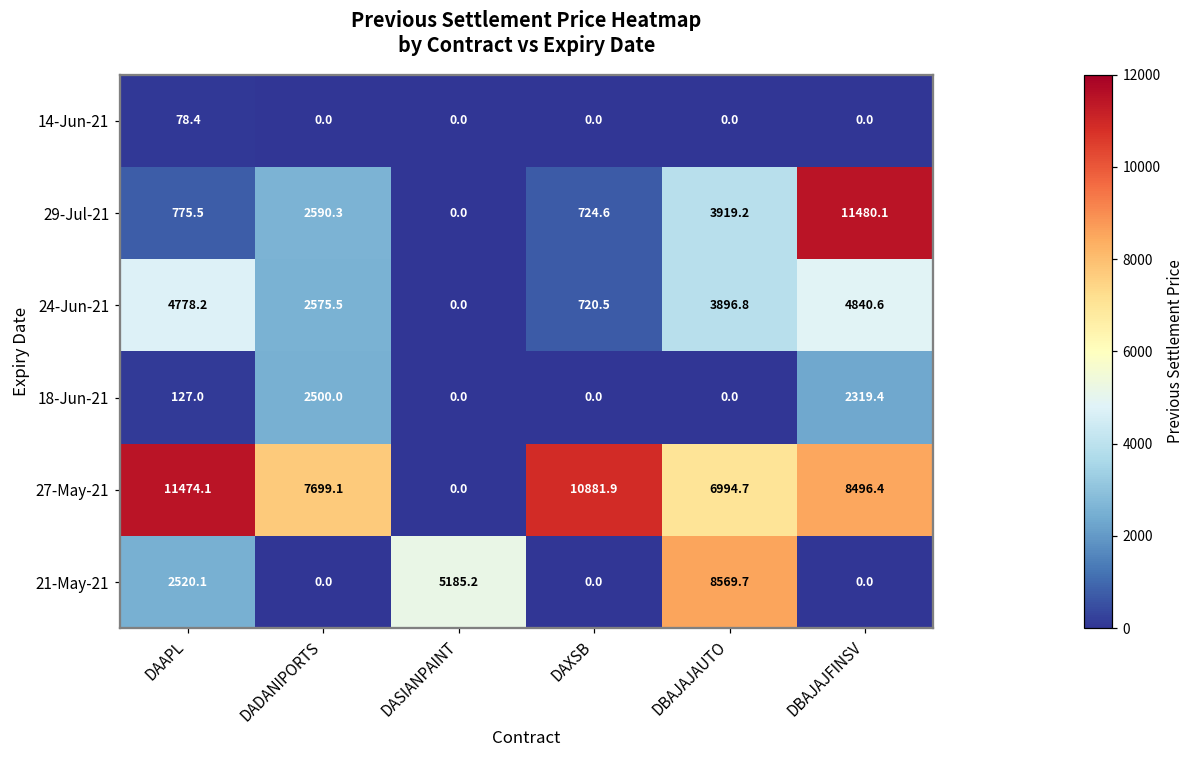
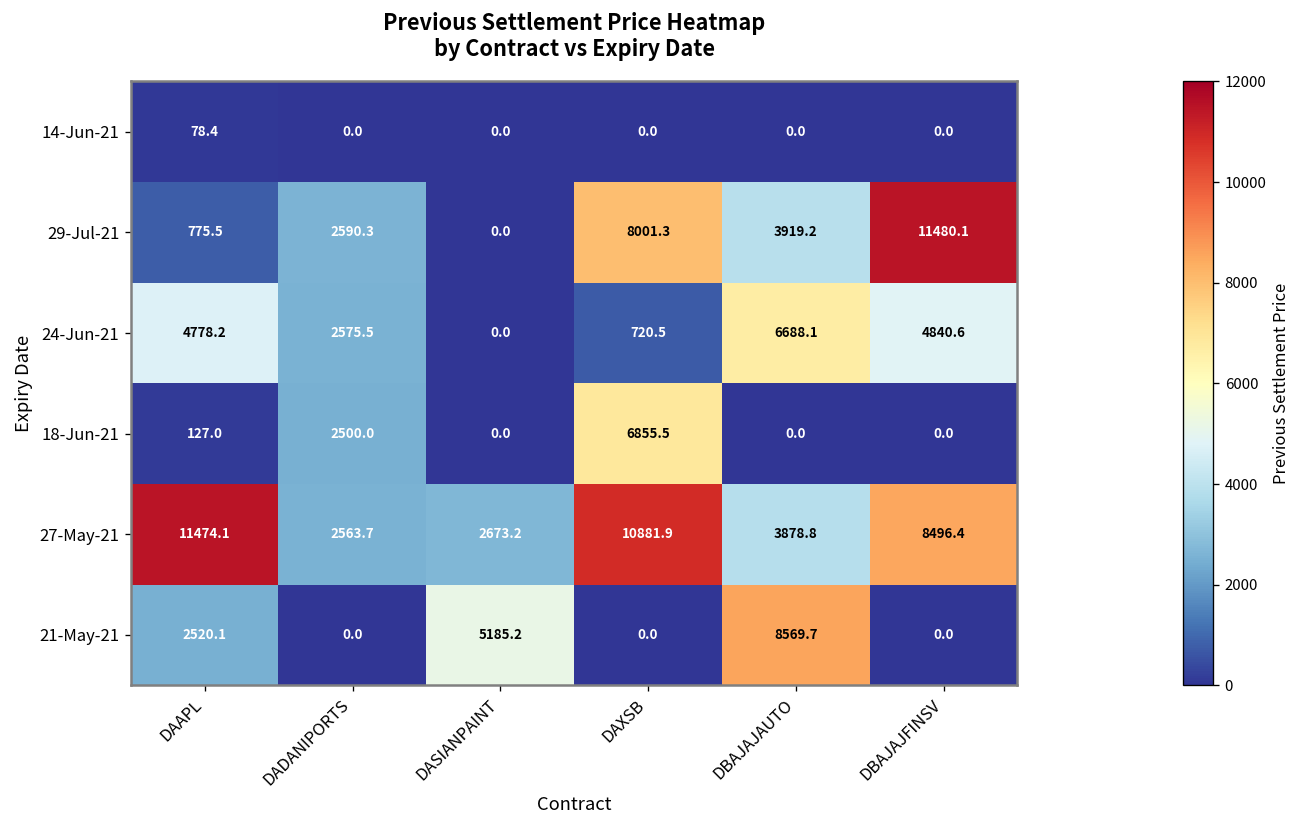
  {
    "14-Jun-21": {
      "DAAPL": 78.4,
      "DADANIPORTS": 0.0,
      "DASIANPAINT": 0.0,
      "DAXSB": 0.0,
      "DBAJAJAUTO": 0.0,
      "DBAJAJFINSV": 0.0
    },
    "29-Jul-21": {
      "DAAPL": 775.5,
      "DADANIPORTS": 2590.3,
      "DASIANPAINT": 0.0,
-     "DAXSB": 724.6,
+     "DAXSB": 8001.3,
      "DBAJAJAUTO": 3919.2,
      "DBAJAJFINSV": 11480.1
    },
    "24-Jun-21": {
      "DAAPL": 4778.2,
      "DADANIPORTS": 2575.5,
      "DASIANPAINT": 0.0,
      "DAXSB": 720.5,
-     "DBAJAJAUTO": 3896.8,
+     "DBAJAJAUTO": 6688.1,
      "DBAJAJFINSV": 4840.6
    },
    "18-Jun-21": {
      "DAAPL": 127.0,
      "DADANIPORTS": 2500.0,
      "DASIANPAINT": 0.0,
-     "DAXSB": 0.0,
+     "DAXSB": 6855.5,
      "DBAJAJAUTO": 0.0,
-     "DBAJAJFINSV": 2319.4
+     "DBAJAJFINSV": 0.0
    },
    "27-May-21": {
      "DAAPL": 11474.1,
-     "DADANIPORTS": 7699.1,
-     "DASIANPAINT": 0.0,
+     "DADANIPORTS": 2563.7,
+     "DASIANPAINT": 2673.2,
      "DAXSB": 10881.9,
-     "DBAJAJAUTO": 6994.7,
+     "DBAJAJAUTO": 3878.8,
      "DBAJAJFINSV": 8496.4
    },
    "21-May-21": {
      "DAAPL": 2520.1,
      "DADANIPORTS": 0.0,
      "DASIANPAINT": 5185.2,
      "DAXSB": 0.0,
      "DBAJAJAUTO": 8569.7,
      "DBAJAJFINSV": 0.0
    }
  }
